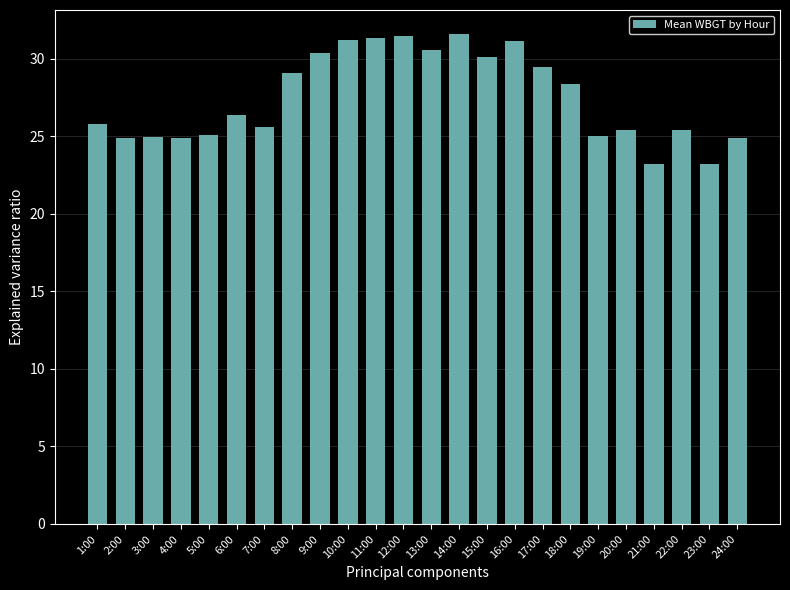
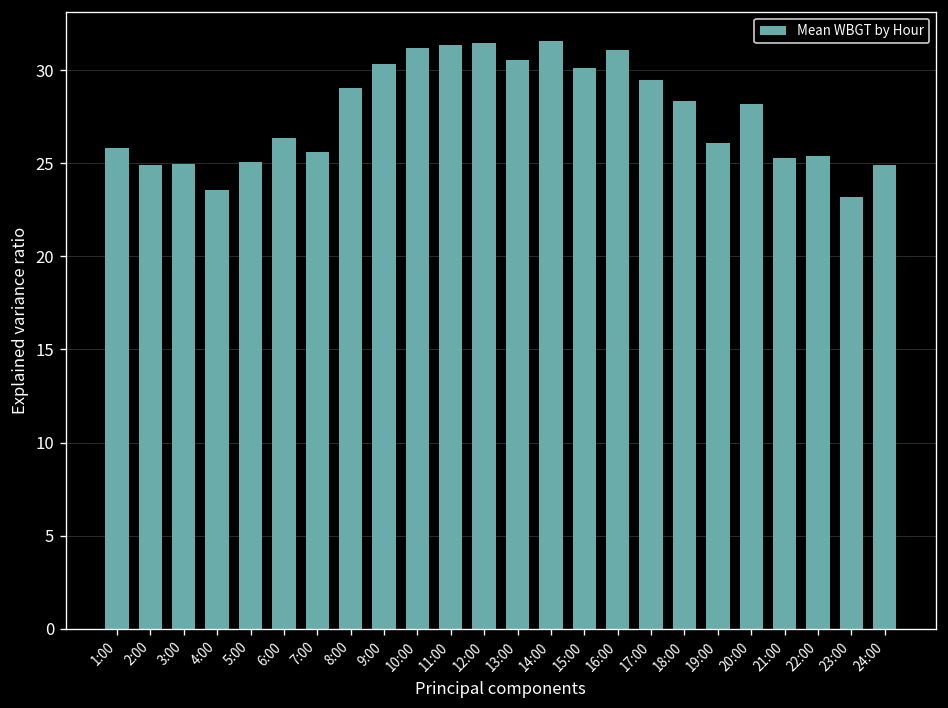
  {
    "1:00": 25.8,
    "2:00": 24.9,
    "3:00": 25.0,
-   "4:00": 24.9,
+   "4:00": 23.6,
    "5:00": 25.1,
    "6:00": 26.4,
    "7:00": 25.6,
    "8:00": 29.1,
    "9:00": 30.4,
    "10:00": 31.2,
    "11:00": 31.4,
    "12:00": 31.5,
    "13:00": 30.6,
    "14:00": 31.6,
    "15:00": 30.1,
    "16:00": 31.1,
    "17:00": 29.5,
    "18:00": 28.4,
-   "19:00": 25.0,
-   "20:00": 25.4,
-   "21:00": 23.2,
+   "19:00": 26.1,
+   "20:00": 28.2,
+   "21:00": 25.3,
    "22:00": 25.4,
    "23:00": 23.2,
    "24:00": 24.9
  }
